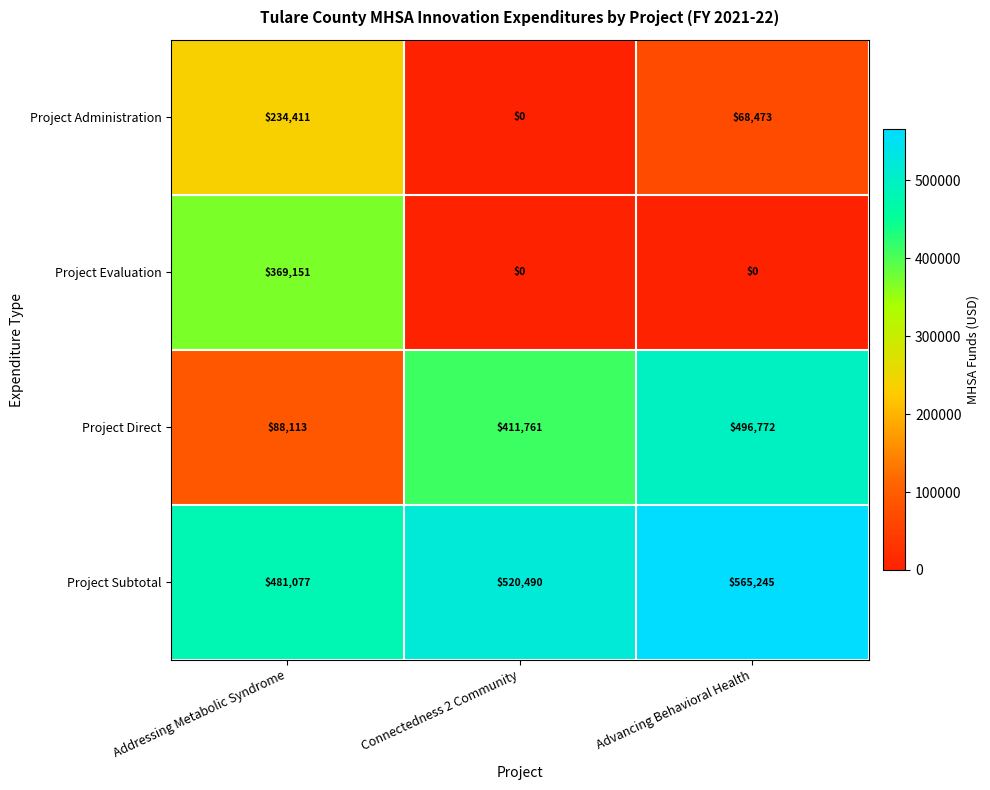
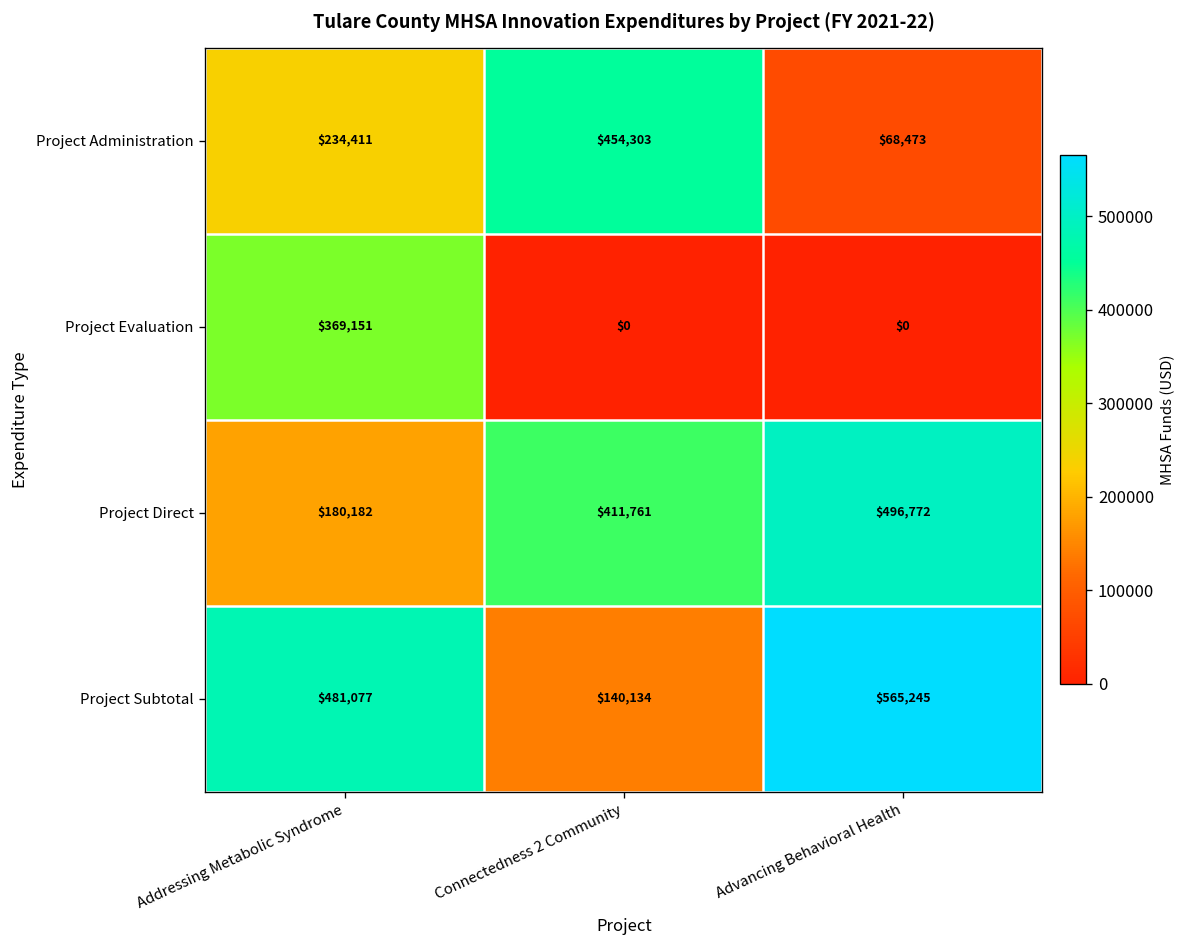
  {
    "Project Administration": {
      "Addressing Metabolic Syndrome": "$234,411",
-     "Connectedness 2 Community": "$0",
+     "Connectedness 2 Community": "$454,303",
      "Advancing Behavioral Health": "$68,473"
    },
    "Project Evaluation": {
      "Addressing Metabolic Syndrome": "$369,151",
      "Connectedness 2 Community": "$0",
      "Advancing Behavioral Health": "$0"
    },
    "Project Direct": {
-     "Addressing Metabolic Syndrome": "$88,113",
+     "Addressing Metabolic Syndrome": "$180,182",
      "Connectedness 2 Community": "$411,761",
      "Advancing Behavioral Health": "$496,772"
    },
    "Project Subtotal": {
      "Addressing Metabolic Syndrome": "$481,077",
-     "Connectedness 2 Community": "$520,490",
+     "Connectedness 2 Community": "$140,134",
      "Advancing Behavioral Health": "$565,245"
    }
  }
